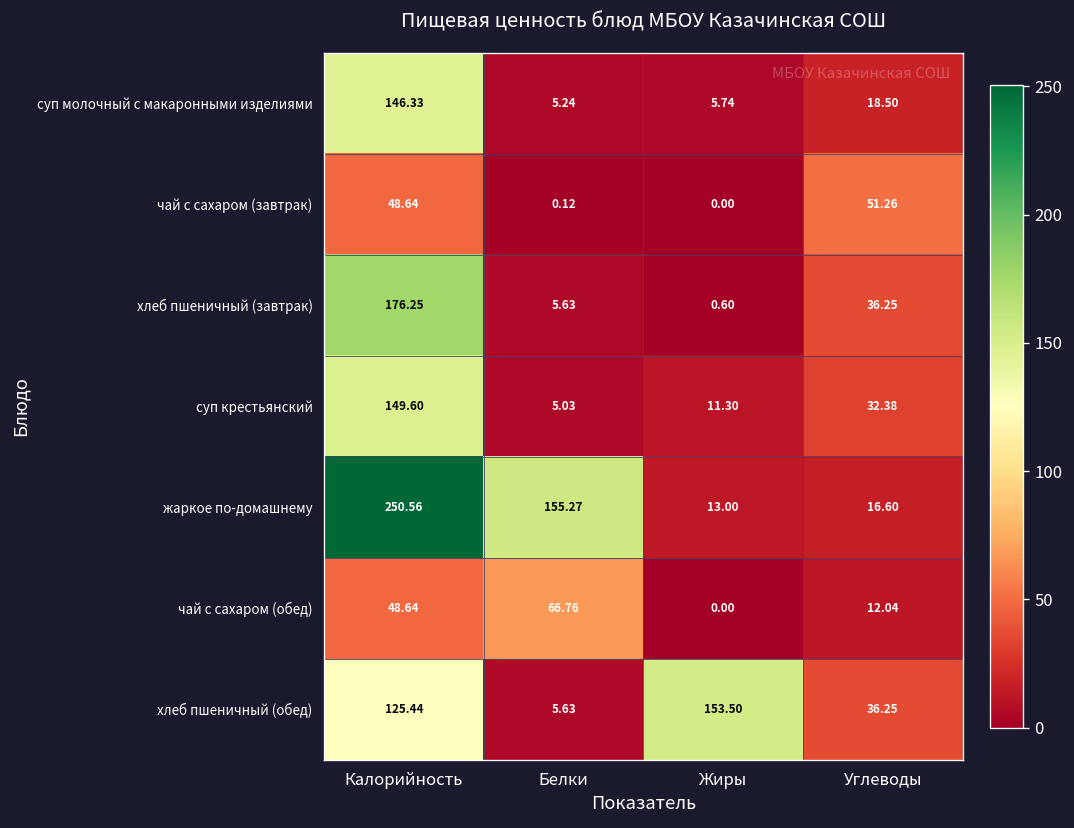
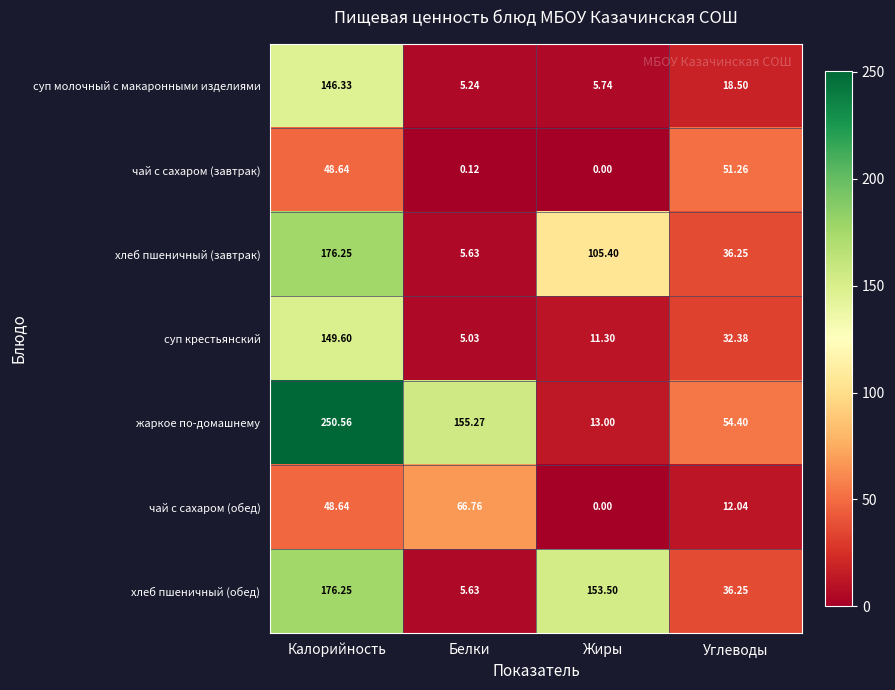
  {
    "суп молочный с макаронными изделиями": {
      "Калорийность": 146.33,
      "Белки": 5.24,
      "Жиры": 5.74
    },
    "чай с сахаром (завтрак)": {
      "Калорийность": 48.64,
      "Белки": 0.12,
      "Жиры": 0.00,
      "Углеводы": 51.26
    },
    "хлеб пшеничный (завтрак)": {
      "Калорийность": 176.25,
      "Белки": 5.63,
-     "Жиры": 0.60,
+     "Жиры": 105.40,
      "Углеводы": 36.25
    },
    "суп крестьянский": {
      "Калорийность": 149.60,
      "Белки": 5.03,
      "Жиры": 11.30,
      "Углеводы": 32.38
    },
    "жаркое по-домашнему": {
      "Калорийность": 250.56,
      "Белки": 155.27,
      "Жиры": 13.00,
-     "Углеводы": 16.60
+     "Углеводы": 54.40
    },
    "чай с сахаром (обед)": {
      "Калорийность": 48.64,
      "Белки": 66.76,
      "Жиры": 0.00,
      "Углеводы": 12.04
    },
    "хлеб пшеничный (обед)": {
-     "Калорийность": 125.44,
+     "Калорийность": 176.25,
      "Белки": 5.63,
      "Жиры": 153.50,
      "Углеводы": 36.25
    }
  }
